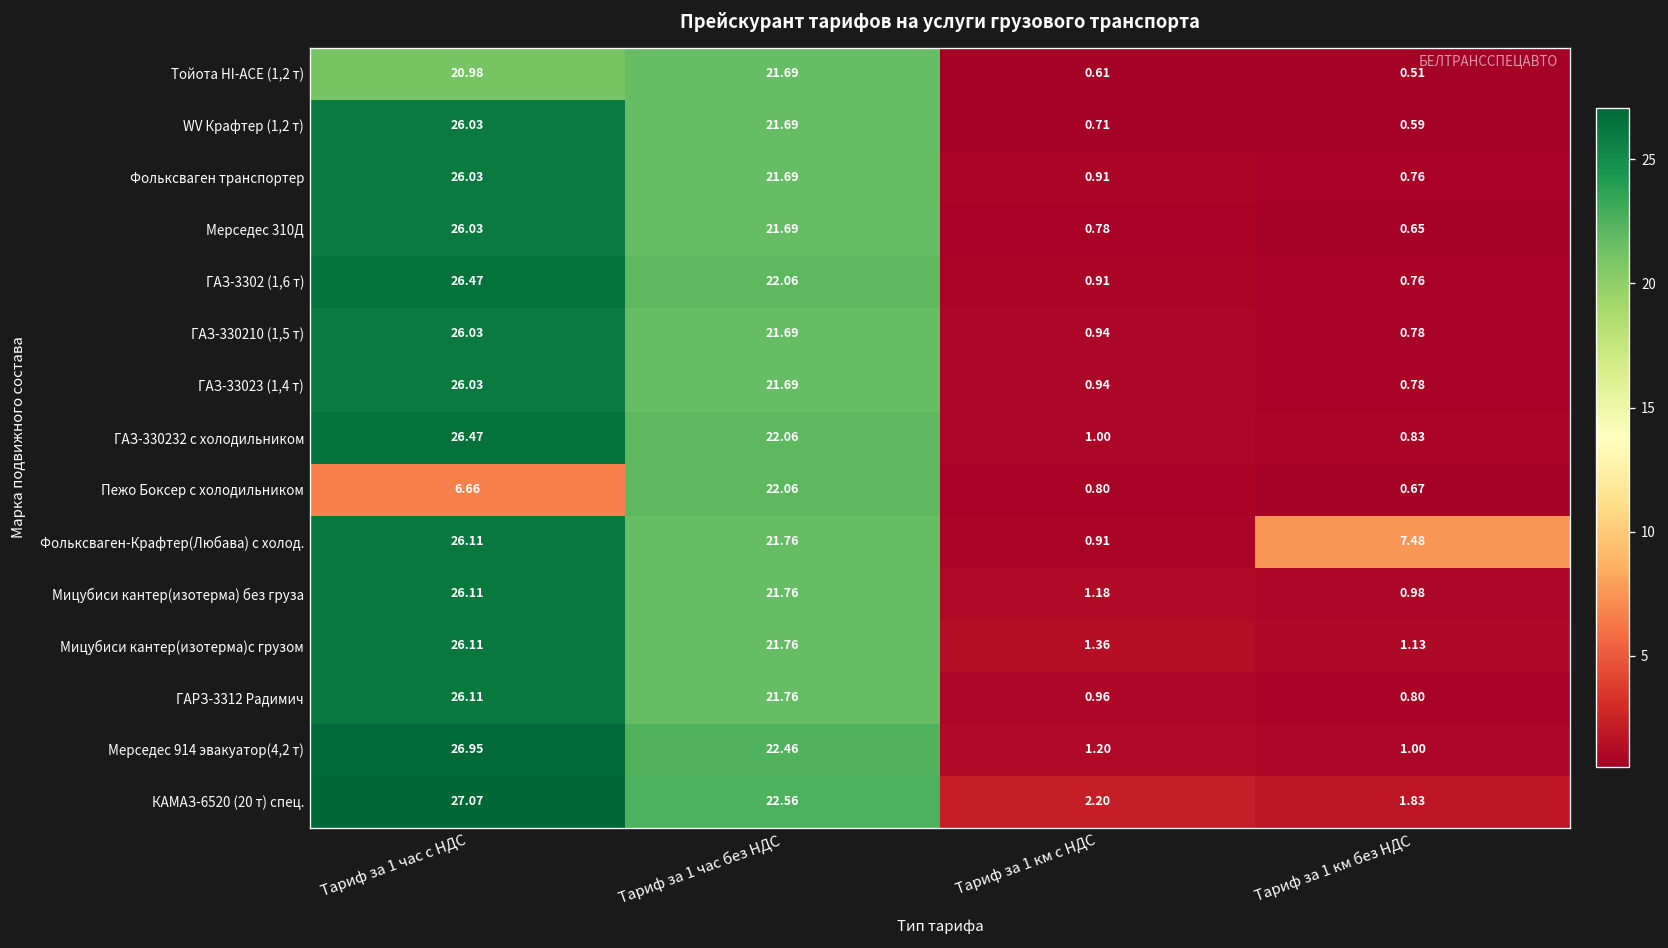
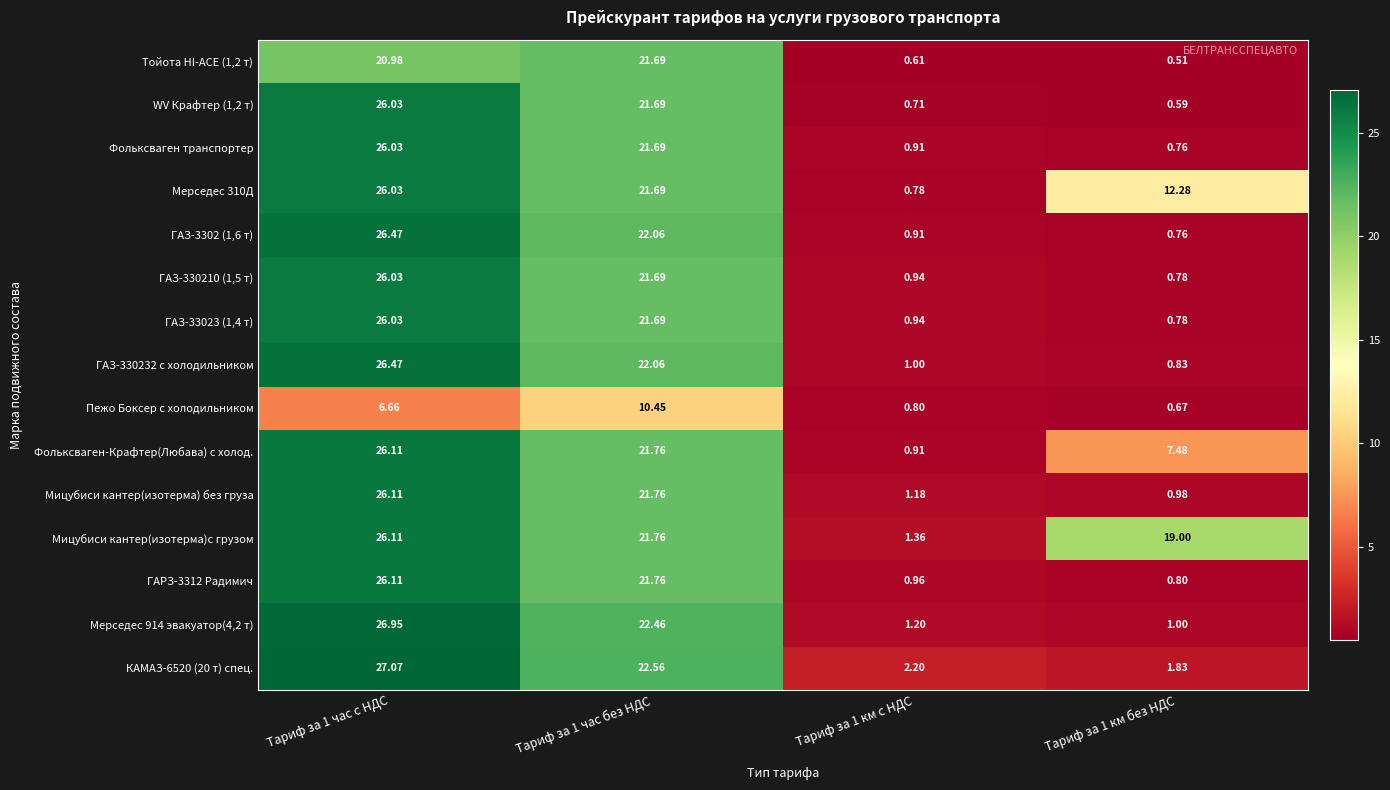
  {
    "Тойота HI-ACE (1,2 т)": {
      "Тариф за 1 час с НДС": 20.98,
      "Тариф за 1 час без НДС": 21.69,
      "Тариф за 1 км с НДС": 0.61
    },
    "WV Крафтер (1,2 т)": {
      "Тариф за 1 час с НДС": 26.03,
      "Тариф за 1 час без НДС": 21.69,
      "Тариф за 1 км с НДС": 0.71,
      "Тариф за 1 км без НДС": 0.59
    },
    "Фольксваген транспортер": {
      "Тариф за 1 час с НДС": 26.03,
      "Тариф за 1 час без НДС": 21.69,
      "Тариф за 1 км с НДС": 0.91,
      "Тариф за 1 км без НДС": 0.76
    },
    "Мерседес 310Д": {
      "Тариф за 1 час с НДС": 26.03,
      "Тариф за 1 час без НДС": 21.69,
      "Тариф за 1 км с НДС": 0.78,
-     "Тариф за 1 км без НДС": 0.65
+     "Тариф за 1 км без НДС": 12.28
    },
    "ГАЗ-3302 (1,6 т)": {
      "Тариф за 1 час с НДС": 26.47,
      "Тариф за 1 час без НДС": 22.06,
      "Тариф за 1 км с НДС": 0.91,
      "Тариф за 1 км без НДС": 0.76
    },
    "ГАЗ-330210 (1,5 т)": {
      "Тариф за 1 час с НДС": 26.03,
      "Тариф за 1 час без НДС": 21.69,
      "Тариф за 1 км с НДС": 0.94,
      "Тариф за 1 км без НДС": 0.78
    },
    "ГАЗ-33023 (1,4 т)": {
      "Тариф за 1 час с НДС": 26.03,
      "Тариф за 1 час без НДС": 21.69,
      "Тариф за 1 км с НДС": 0.94,
      "Тариф за 1 км без НДС": 0.78
    },
    "ГАЗ-330232 с холодильником": {
      "Тариф за 1 час с НДС": 26.47,
      "Тариф за 1 час без НДС": 22.06,
      "Тариф за 1 км с НДС": 1.00,
      "Тариф за 1 км без НДС": 0.83
    },
    "Пежо Боксер с холодильником": {
      "Тариф за 1 час с НДС": 6.66,
-     "Тариф за 1 час без НДС": 22.06,
+     "Тариф за 1 час без НДС": 10.45,
      "Тариф за 1 км с НДС": 0.80,
      "Тариф за 1 км без НДС": 0.67
    },
    "Фольксваген-Крафтер(Любава) с холод.": {
      "Тариф за 1 час с НДС": 26.11,
      "Тариф за 1 час без НДС": 21.76,
      "Тариф за 1 км с НДС": 0.91,
      "Тариф за 1 км без НДС": 7.48
    },
    "Мицубиси кантер(изотерма) без груза": {
      "Тариф за 1 час с НДС": 26.11,
      "Тариф за 1 час без НДС": 21.76,
      "Тариф за 1 км с НДС": 1.18,
      "Тариф за 1 км без НДС": 0.98
    },
    "Мицубиси кантер(изотерма)с грузом": {
      "Тариф за 1 час с НДС": 26.11,
      "Тариф за 1 час без НДС": 21.76,
      "Тариф за 1 км с НДС": 1.36,
-     "Тариф за 1 км без НДС": 1.13
+     "Тариф за 1 км без НДС": 19.00
    },
    "ГАРЗ-3312 Радимич": {
      "Тариф за 1 час с НДС": 26.11,
      "Тариф за 1 час без НДС": 21.76,
      "Тариф за 1 км с НДС": 0.96,
      "Тариф за 1 км без НДС": 0.80
    },
    "Мерседес 914 эвакуатор(4,2 т)": {
      "Тариф за 1 час с НДС": 26.95,
      "Тариф за 1 час без НДС": 22.46,
      "Тариф за 1 км с НДС": 1.20,
      "Тариф за 1 км без НДС": 1.00
    },
    "КАМАЗ-6520 (20 т) спец.": {
      "Тариф за 1 час с НДС": 27.07,
      "Тариф за 1 час без НДС": 22.56,
      "Тариф за 1 км с НДС": 2.20,
      "Тариф за 1 км без НДС": 1.83
    }
  }
